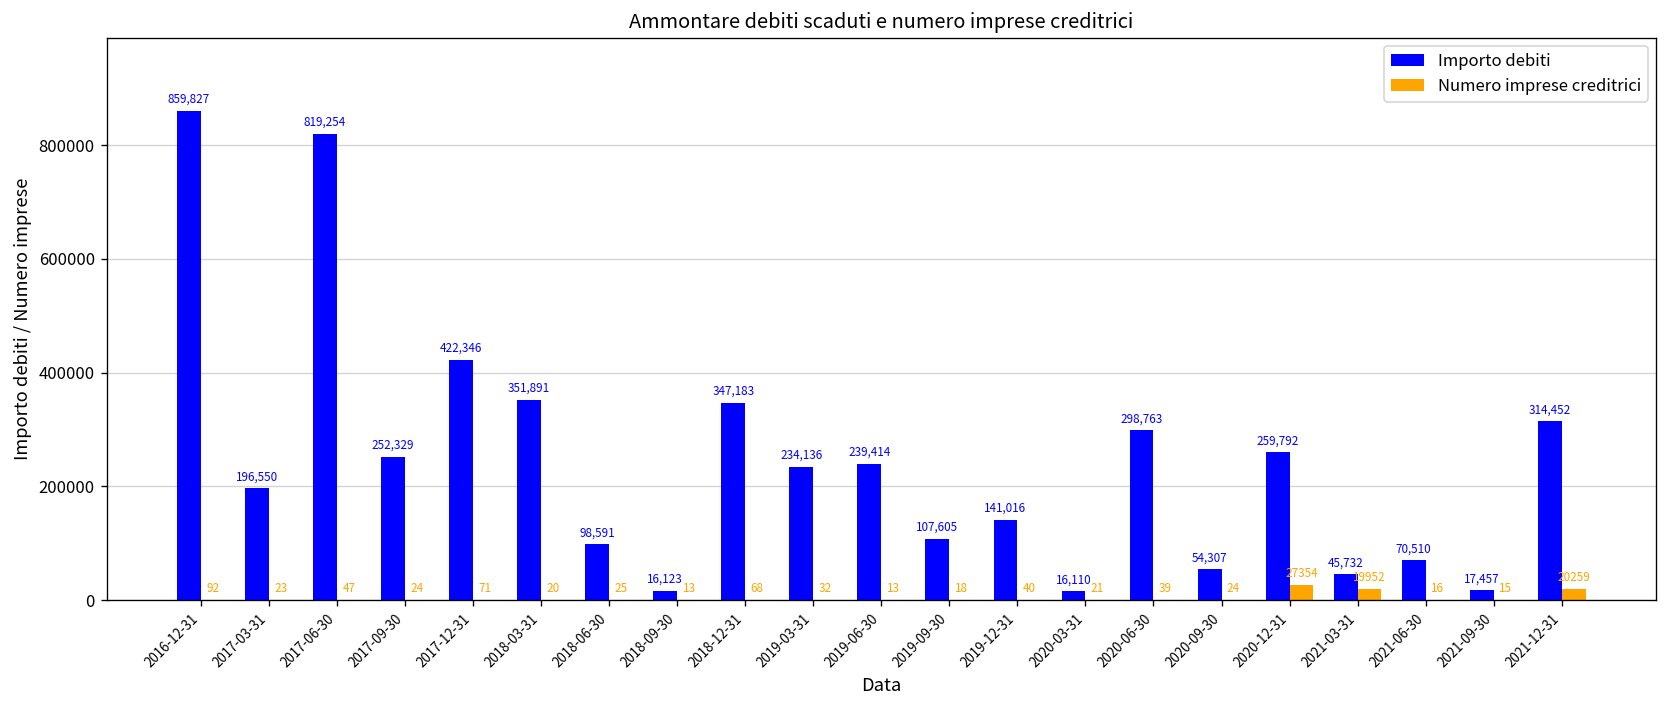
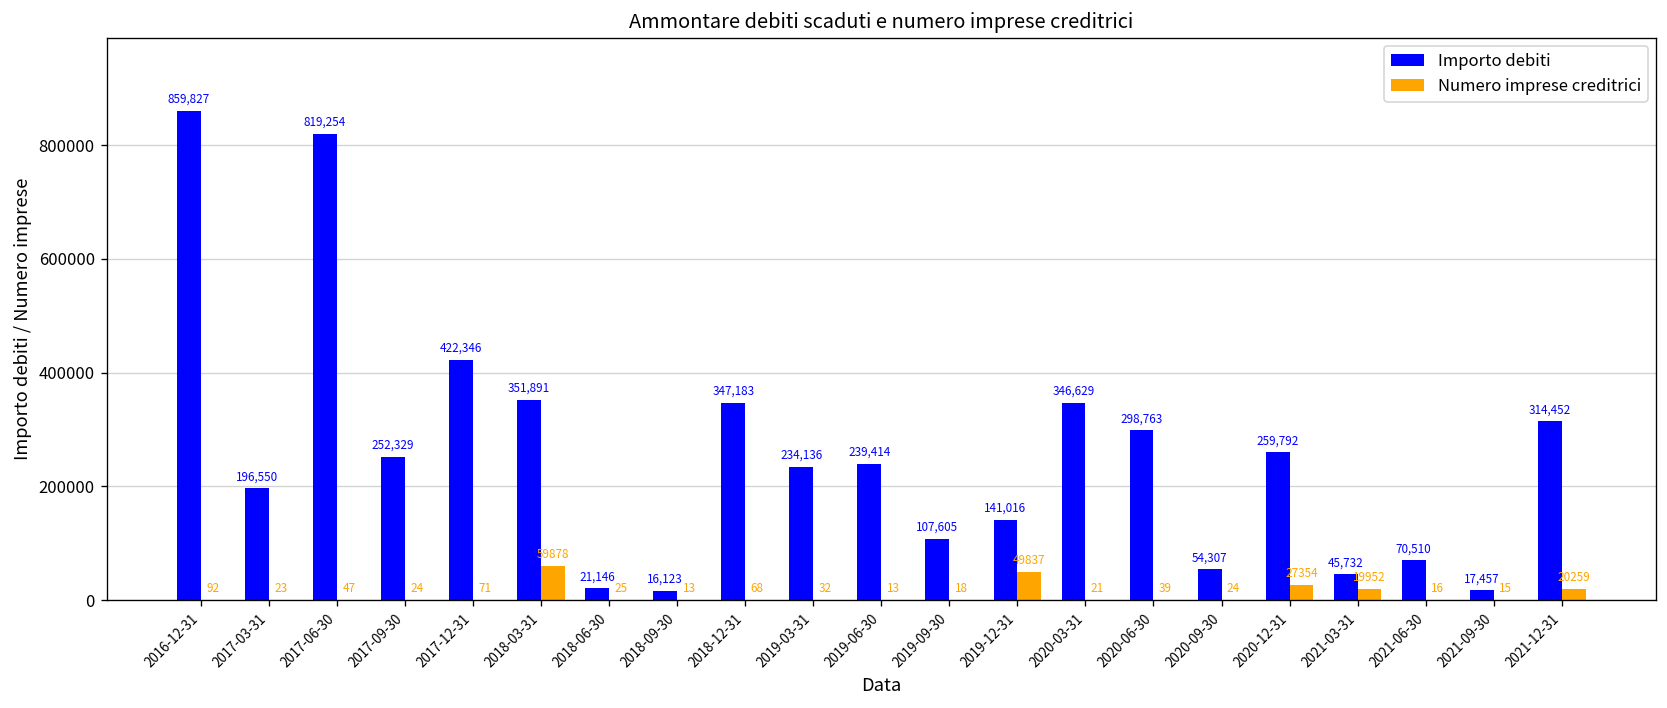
  {
    "Importo debiti": {
      "2016-12-31": "859,827",
      "2017-03-31": "196,550",
      "2017-06-30": "819,254",
      "2017-09-30": "252,329",
      "2017-12-31": "422,346",
      "2018-03-31": "351,891",
-     "2018-06-30": "98,591",
+     "2018-06-30": "21,146",
      "2018-09-30": "16,123",
      "2018-12-31": "347,183",
      "2019-03-31": "234,136",
      "2019-06-30": "239,414",
      "2019-09-30": "107,605",
      "2019-12-31": "141,016",
-     "2020-03-31": "16,110",
+     "2020-03-31": "346,629",
      "2020-06-30": "298,763",
      "2020-09-30": "54,307",
      "2020-12-31": "259,792",
      "2021-03-31": "45,732",
      "2021-06-30": "70,510",
      "2021-09-30": "17,457",
      "2021-12-31": "314,452"
    },
    "Numero imprese creditrici": {
      "2016-12-31": "92",
      "2017-03-31": "23",
      "2017-06-30": "47",
      "2017-09-30": "24",
      "2017-12-31": "71",
-     "2018-03-31": "20",
+     "2018-03-31": "59878",
      "2018-06-30": "25",
      "2018-09-30": "13",
      "2018-12-31": "68",
      "2019-03-31": "32",
      "2019-06-30": "13",
      "2019-09-30": "18",
-     "2019-12-31": "40",
+     "2019-12-31": "49837",
      "2020-03-31": "21",
      "2020-06-30": "39",
      "2020-09-30": "24",
      "2020-12-31": "27354",
      "2021-03-31": "19952",
      "2021-06-30": "16",
      "2021-09-30": "15",
      "2021-12-31": "20259"
    }
  }
